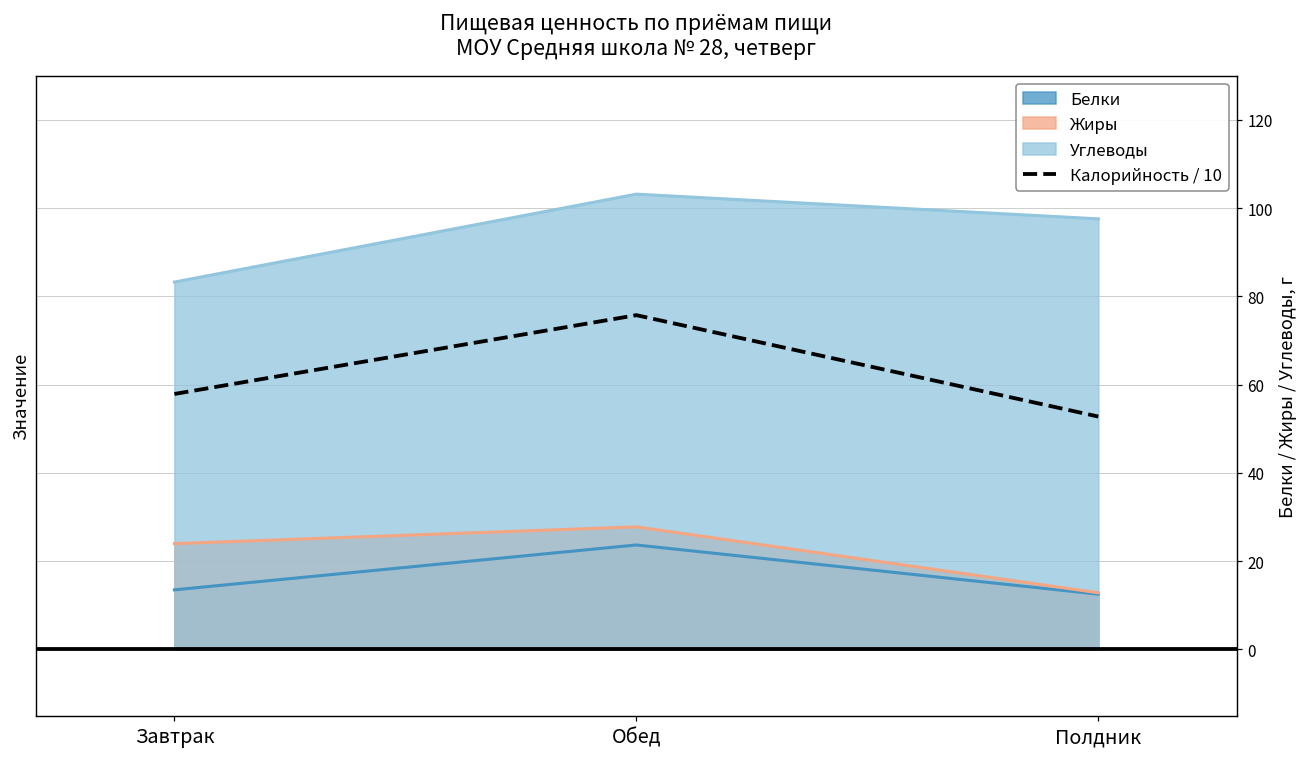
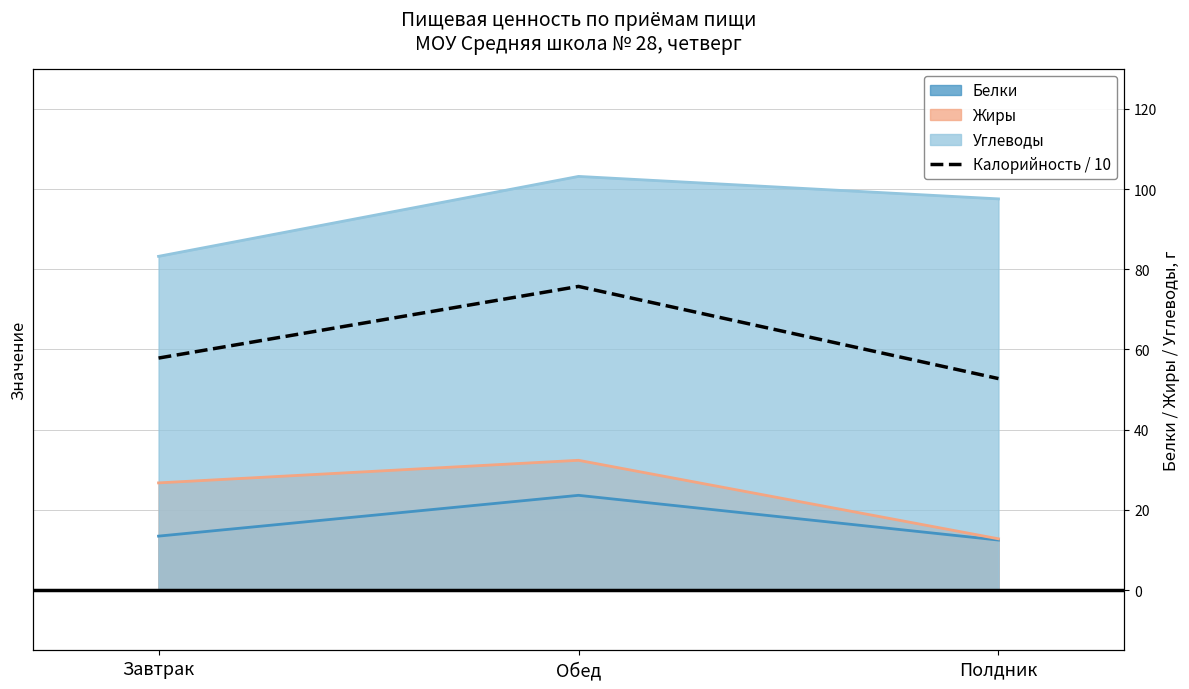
  {
    "Белки": {
      "Завтрак": 13,
      "Обед": 24
    },
    "Жиры": {
-     "Завтрак": 24,
-     "Обед": 28
+     "Завтрак": 27,
+     "Обед": 32
    },
    "Углеводы": {
      "Завтрак": 83,
      "Обед": 103,
      "Полдник": 98
    },
    "Калорийность / 10": {
      "Завтрак": 58,
      "Обед": 76,
      "Полдник": 53
    }
  }
